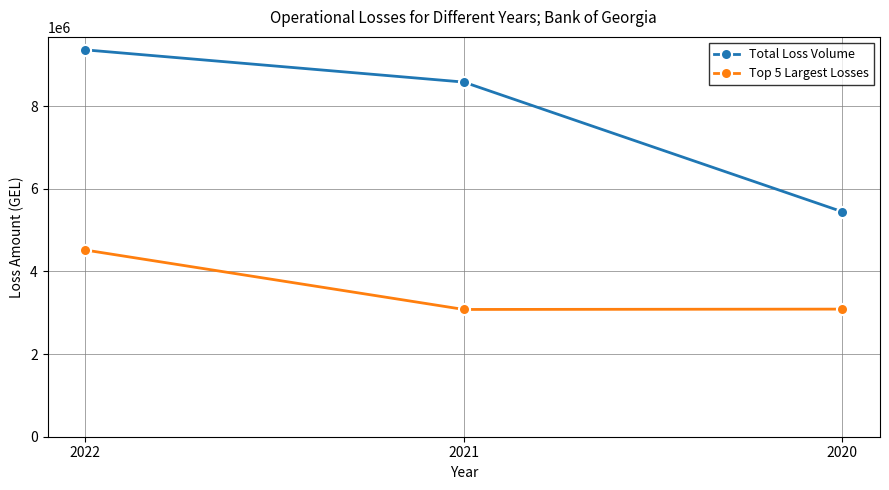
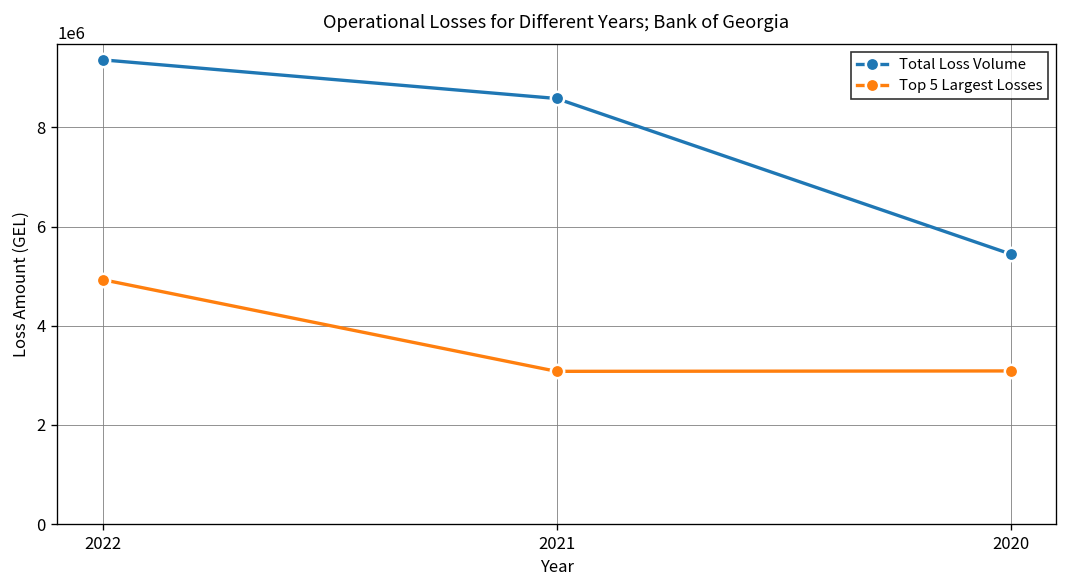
  {
    "Total Loss Volume": {
      "2022": 9400000,
      "2021": 8600000,
      "2020": 5400000
    },
    "Top 5 Largest Losses": {
-     "2022": 4500000,
+     "2022": 4900000,
      "2021": 3100000,
      "2020": 3100000
    }
  }
